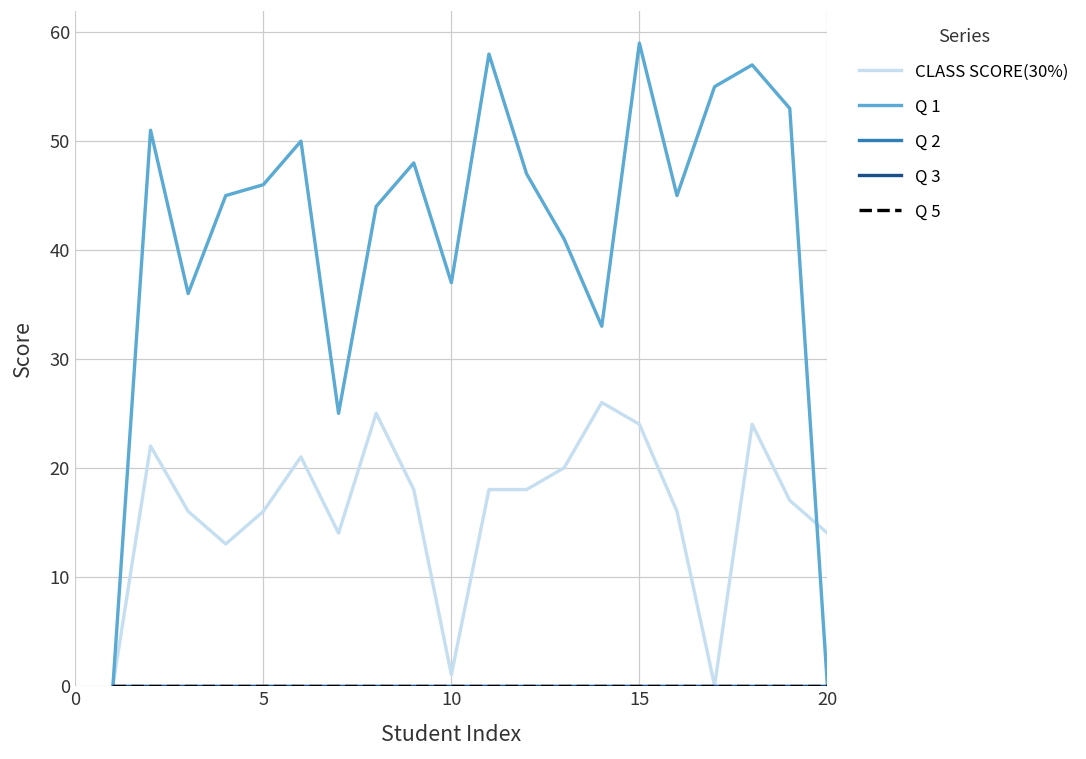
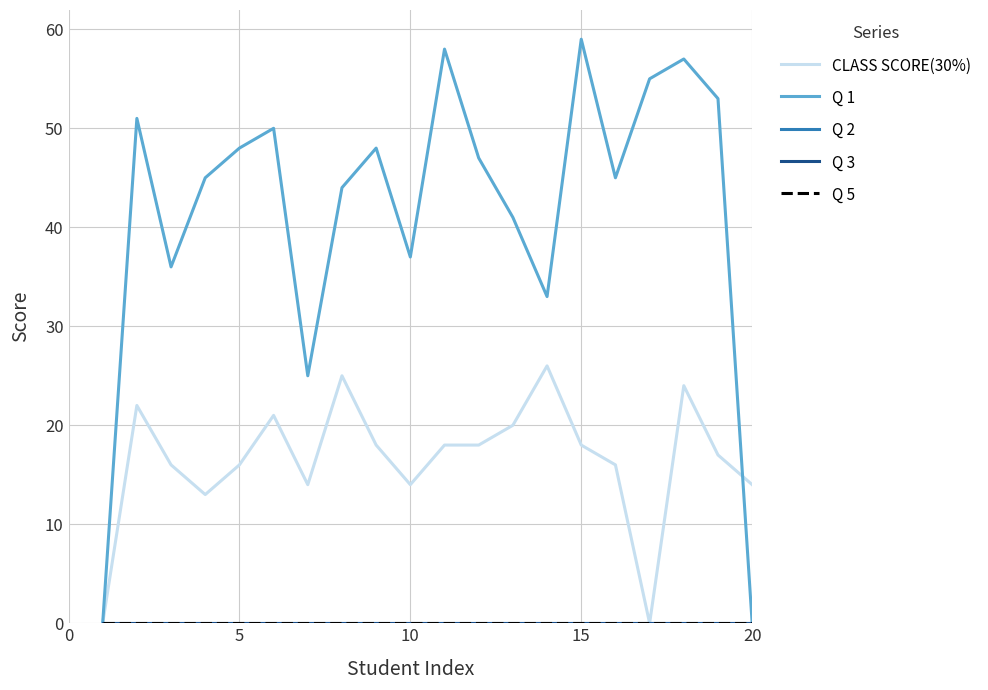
  {
    "CLASS SCORE(30%)": {
      "5": 16,
-     "10": 1,
-     "15": 24,
+     "10": 14,
+     "15": 18,
      "20": 14
    },
    "Q 1": {
-     "5": 46,
+     "5": 48,
      "10": 37,
      "15": 59
    },
    "Q 5": {
      "5": 0,
      "10": 0,
      "15": 0
    }
  }
